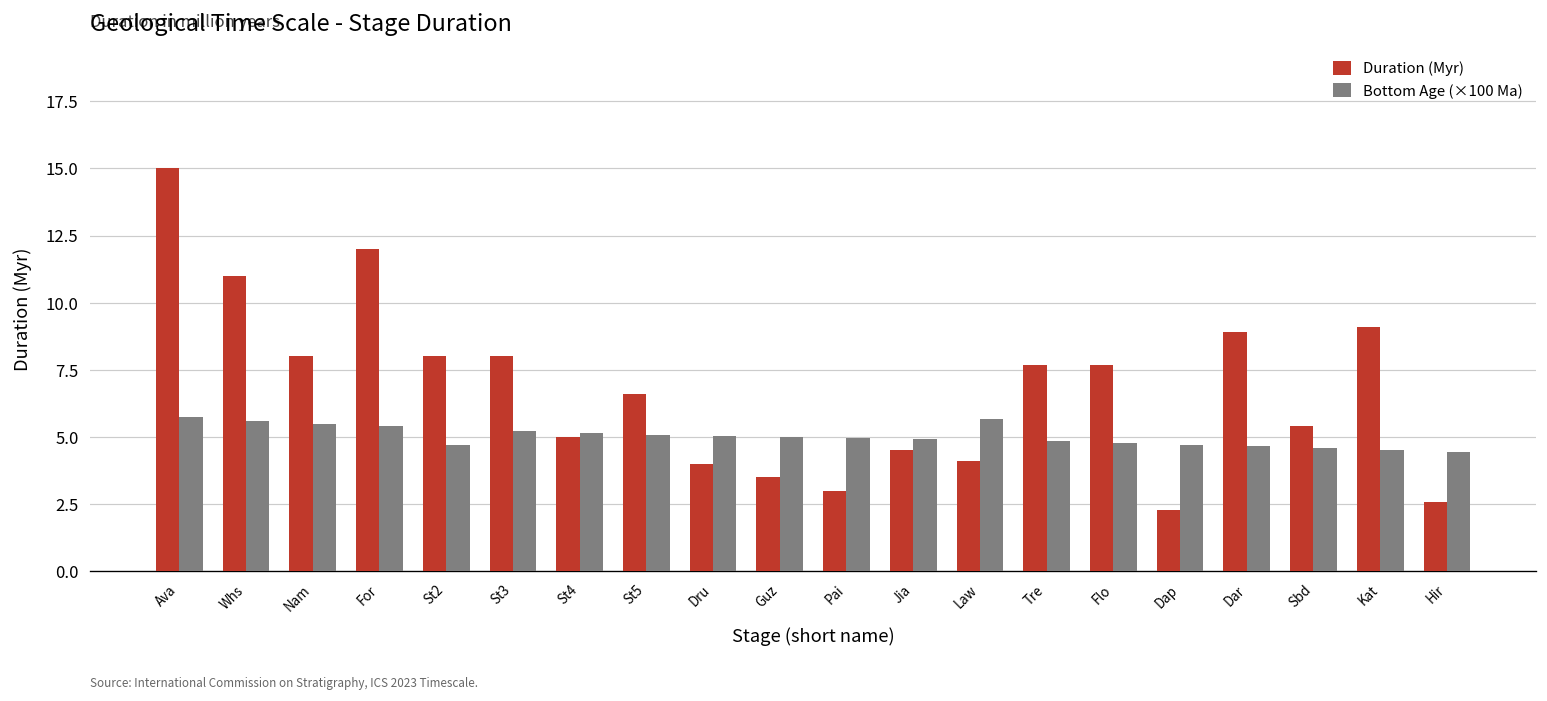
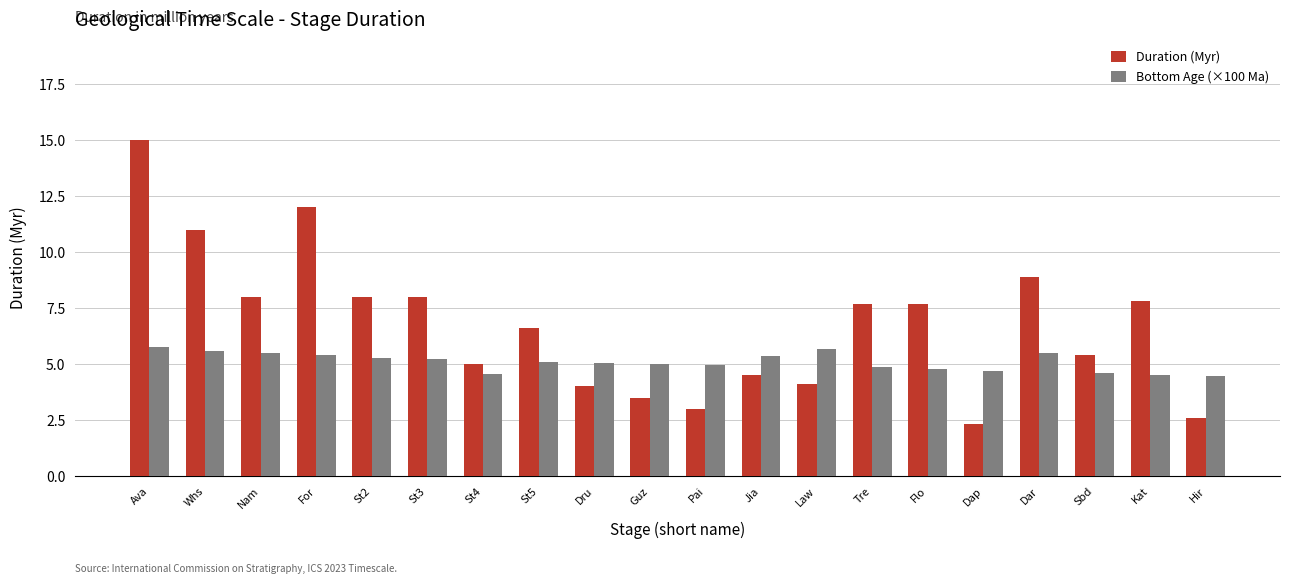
  {
    "Duration (Myr)": {
      "Ava": 15.0,
      "Whs": 11.0,
      "Nam": 8.0,
      "For": 12.0,
      "St2": 8.0,
      "St3": 8.0,
      "St4": 5.0,
      "St5": 6.6,
      "Dru": 4.0,
      "Guz": 3.5,
      "Pai": 3.0,
      "Jia": 4.5,
      "Law": 4.1,
      "Tre": 7.7,
      "Flo": 7.7,
      "Dap": 2.3,
      "Dar": 8.9,
      "Sbd": 5.4,
-     "Kat": 9.1,
+     "Kat": 7.8,
      "Hir": 2.6
    },
    "Bottom Age (×100 Ma)": {
      "Ava": 5.8,
      "Whs": 5.6,
      "Nam": 5.5,
      "For": 5.4,
-     "St2": 4.7,
+     "St2": 5.3,
      "St3": 5.2,
-     "St4": 5.1,
+     "St4": 4.5,
      "St5": 5.1,
      "Dru": 5.0,
      "Guz": 5.0,
      "Pai": 5.0,
-     "Jia": 4.9,
+     "Jia": 5.4,
      "Law": 5.7,
      "Tre": 4.9,
      "Flo": 4.8,
      "Dap": 4.7,
-     "Dar": 4.7,
+     "Dar": 5.5,
      "Sbd": 4.6,
      "Kat": 4.5,
      "Hir": 4.5
    }
  }
